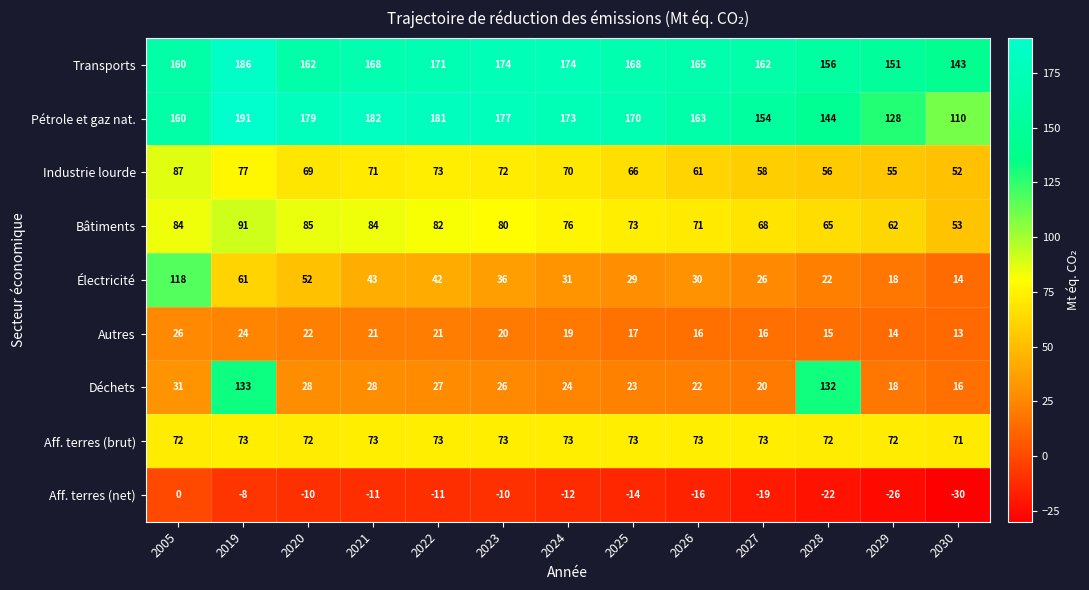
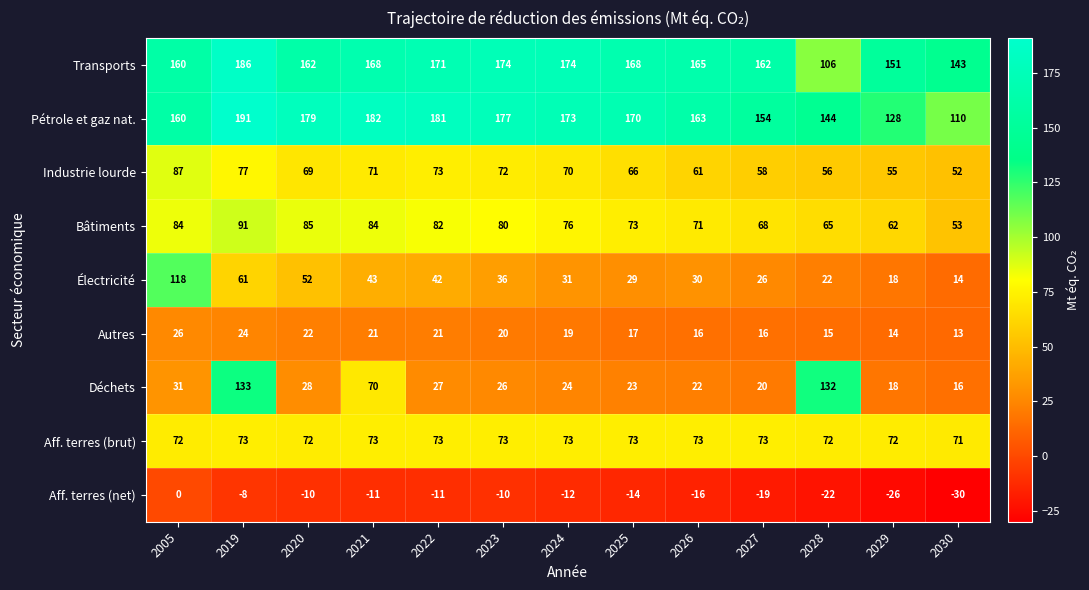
  {
    "Transports": {
      "2005": 160,
      "2019": 186,
      "2020": 162,
      "2021": 168,
      "2022": 171,
      "2023": 174,
      "2024": 174,
      "2025": 168,
      "2026": 165,
      "2027": 162,
-     "2028": 156,
+     "2028": 106,
      "2029": 151,
      "2030": 143
    },
    "Pétrole et gaz nat.": {
      "2005": 160,
      "2019": 191,
      "2020": 179,
      "2021": 182,
      "2022": 181,
      "2023": 177,
      "2024": 173,
      "2025": 170,
      "2026": 163,
      "2027": 154,
      "2028": 144,
      "2029": 128,
      "2030": 110
    },
    "Industrie lourde": {
      "2005": 87,
      "2019": 77,
      "2020": 69,
      "2021": 71,
      "2022": 73,
      "2023": 72,
      "2024": 70,
      "2025": 66,
      "2026": 61,
      "2027": 58,
      "2028": 56,
      "2029": 55,
      "2030": 52
    },
    "Bâtiments": {
      "2005": 84,
      "2019": 91,
      "2020": 85,
      "2021": 84,
      "2022": 82,
      "2023": 80,
      "2024": 76,
      "2025": 73,
      "2026": 71,
      "2027": 68,
      "2028": 65,
      "2029": 62,
      "2030": 53
    },
    "Électricité": {
      "2005": 118,
      "2019": 61,
      "2020": 52,
      "2021": 43,
      "2022": 42,
      "2023": 36,
      "2024": 31,
      "2025": 29,
      "2026": 30,
      "2027": 26,
      "2028": 22,
      "2029": 18,
      "2030": 14
    },
    "Autres": {
      "2005": 26,
      "2019": 24,
      "2020": 22,
      "2021": 21,
      "2022": 21,
      "2023": 20,
      "2024": 19,
      "2025": 17,
      "2026": 16,
      "2027": 16,
      "2028": 15,
      "2029": 14,
      "2030": 13
    },
    "Déchets": {
      "2005": 31,
      "2019": 133,
      "2020": 28,
-     "2021": 28,
+     "2021": 70,
      "2022": 27,
      "2023": 26,
      "2024": 24,
      "2025": 23,
      "2026": 22,
      "2027": 20,
      "2028": 132,
      "2029": 18,
      "2030": 16
    },
    "Aff. terres (brut)": {
      "2005": 72,
      "2019": 73,
      "2020": 72,
      "2021": 73,
      "2022": 73,
      "2023": 73,
      "2024": 73,
      "2025": 73,
      "2026": 73,
      "2027": 73,
      "2028": 72,
      "2029": 72,
      "2030": 71
    },
    "Aff. terres (net)": {
      "2005": 0,
      "2019": -8,
      "2020": -10,
      "2021": -11,
      "2022": -11,
      "2023": -10,
      "2024": -12,
      "2025": -14,
      "2026": -16,
      "2027": -19,
      "2028": -22,
      "2029": -26,
      "2030": -30
    }
  }
